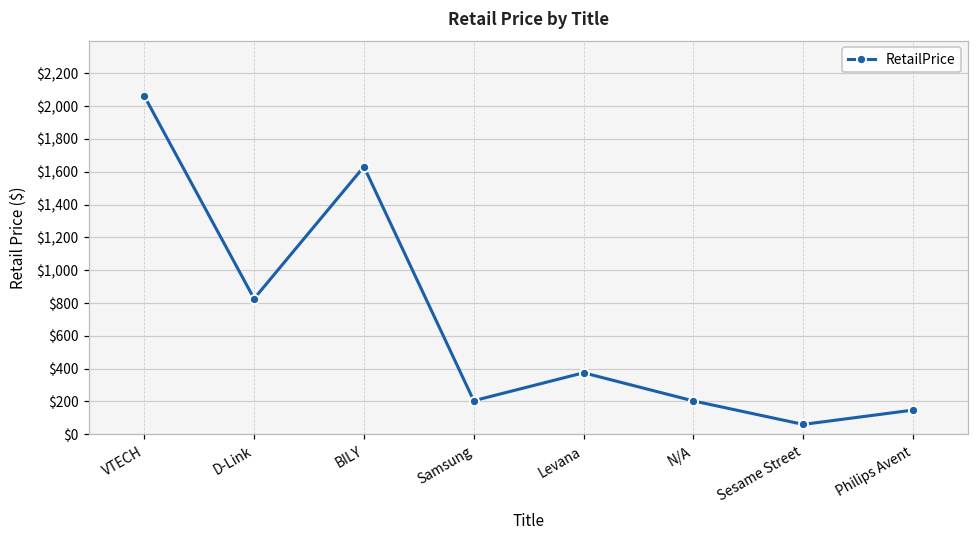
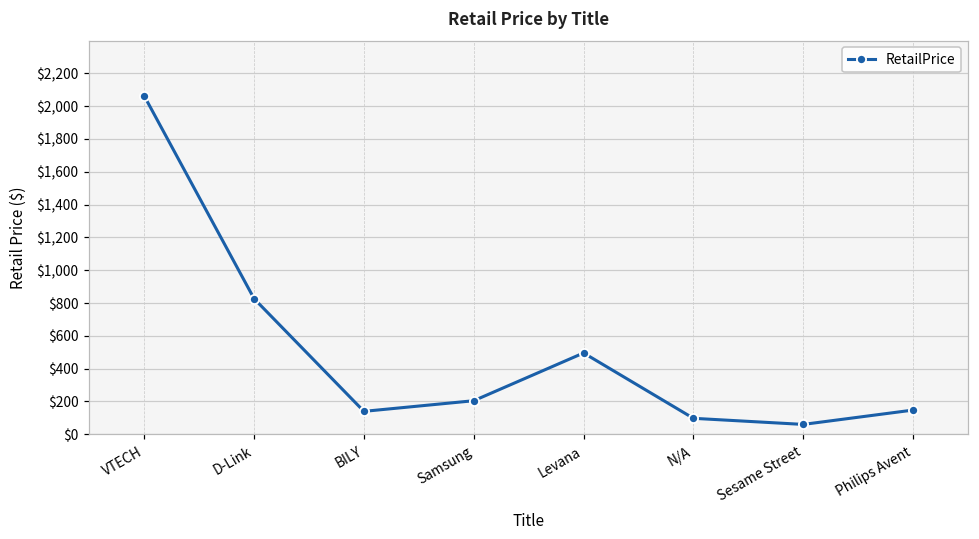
  {
    "VTECH": "$2,060",
    "D-Link": "$830",
-   "BILY": "$1,630",
+   "BILY": "$140",
    "Samsung": "$200",
-   "Levana": "$370",
-   "N/A": "$200",
+   "Levana": "$500",
+   "N/A": "$100",
    "Sesame Street": "$60",
    "Philips Avent": "$150"
  }
